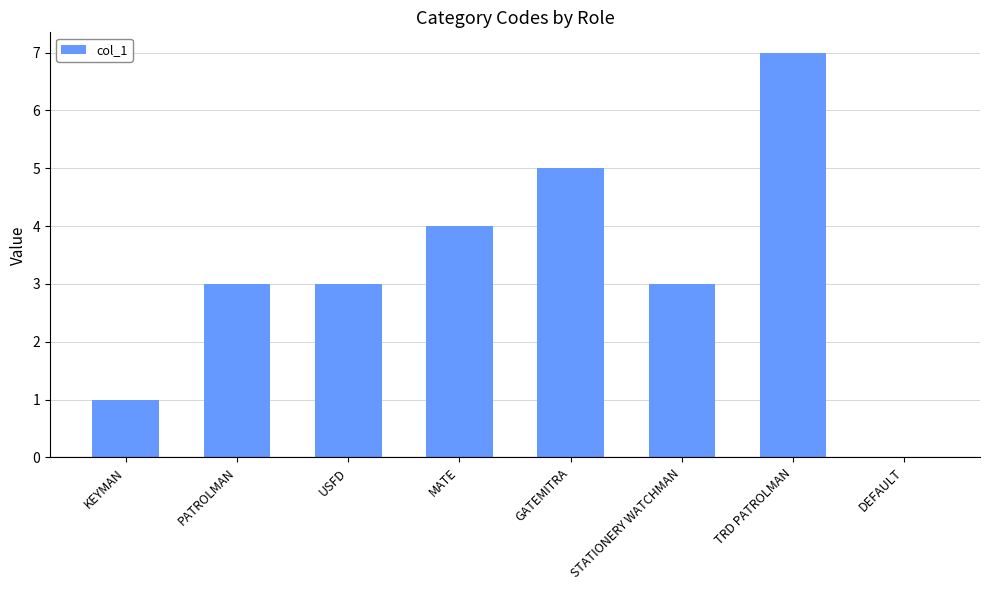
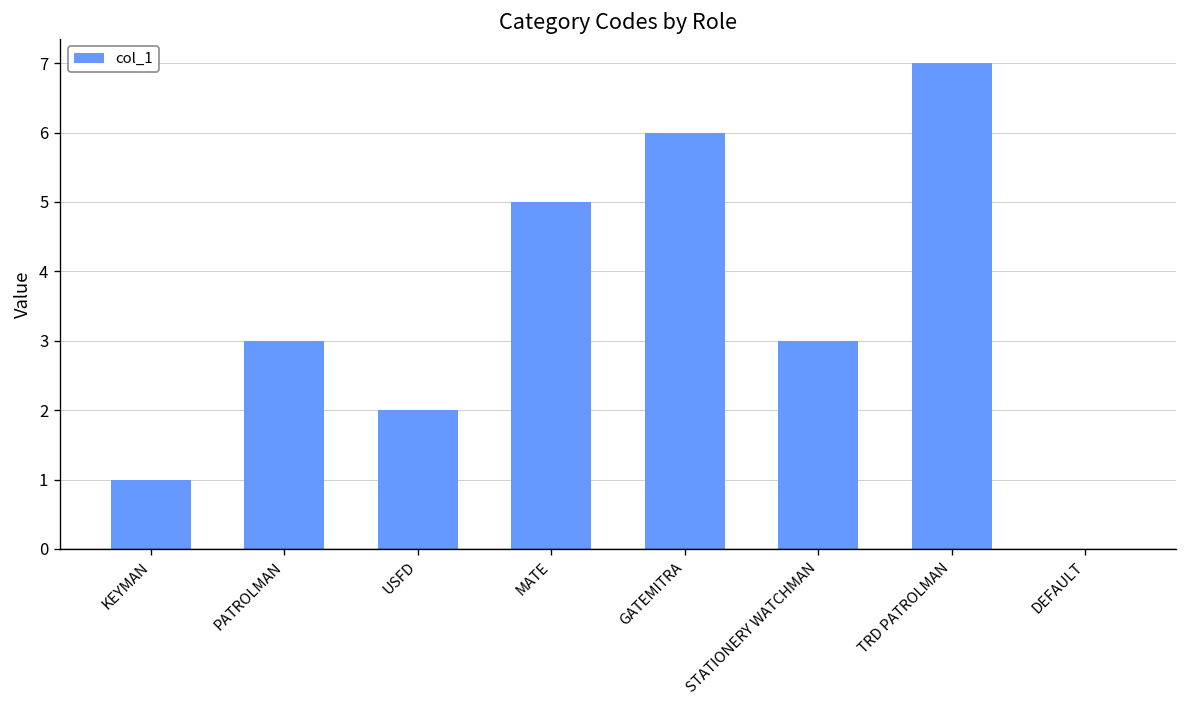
  {
    "KEYMAN": 1,
    "PATROLMAN": 3,
-   "USFD": 3,
-   "MATE": 4,
-   "GATEMITRA": 5,
+   "USFD": 2,
+   "MATE": 5,
+   "GATEMITRA": 6,
    "STATIONERY WATCHMAN": 3,
    "TRD PATROLMAN": 7,
    "DEFAULT": 0
  }
